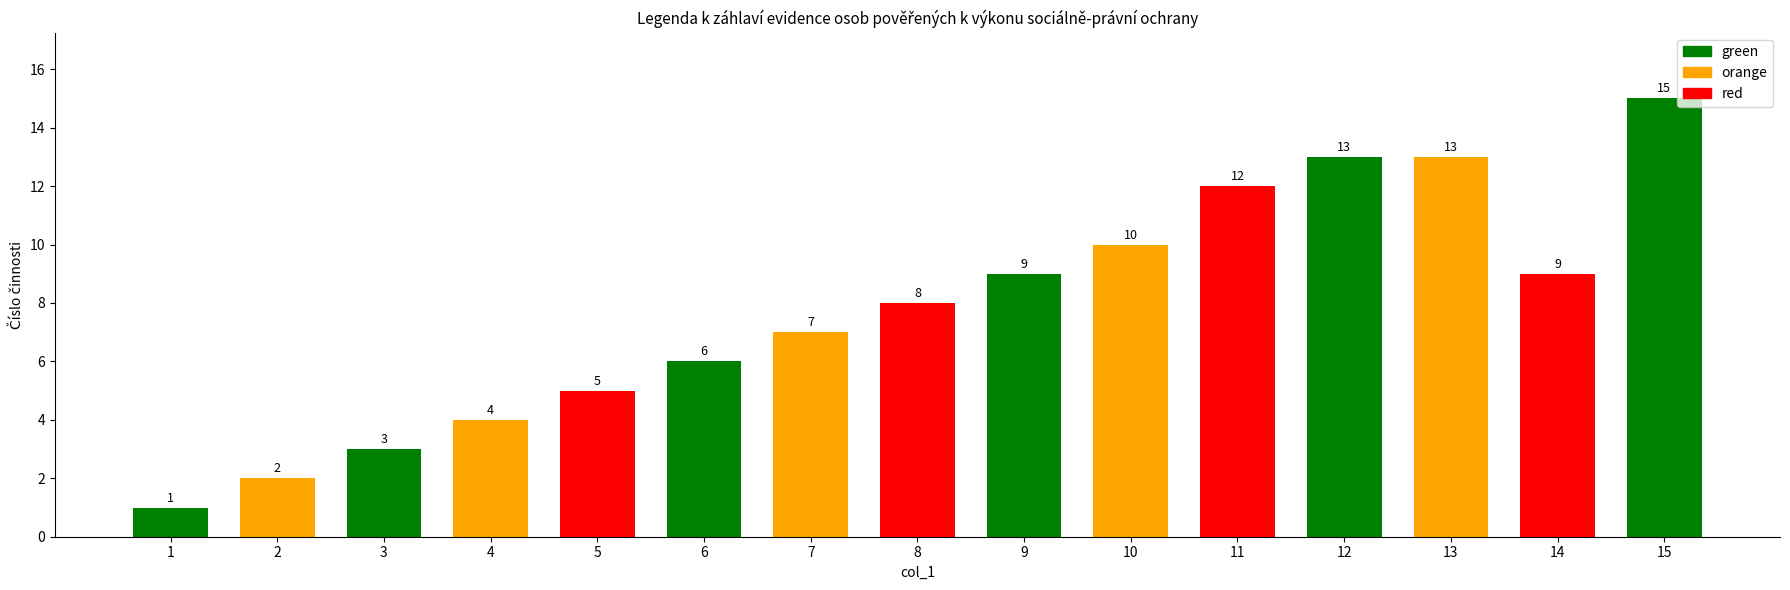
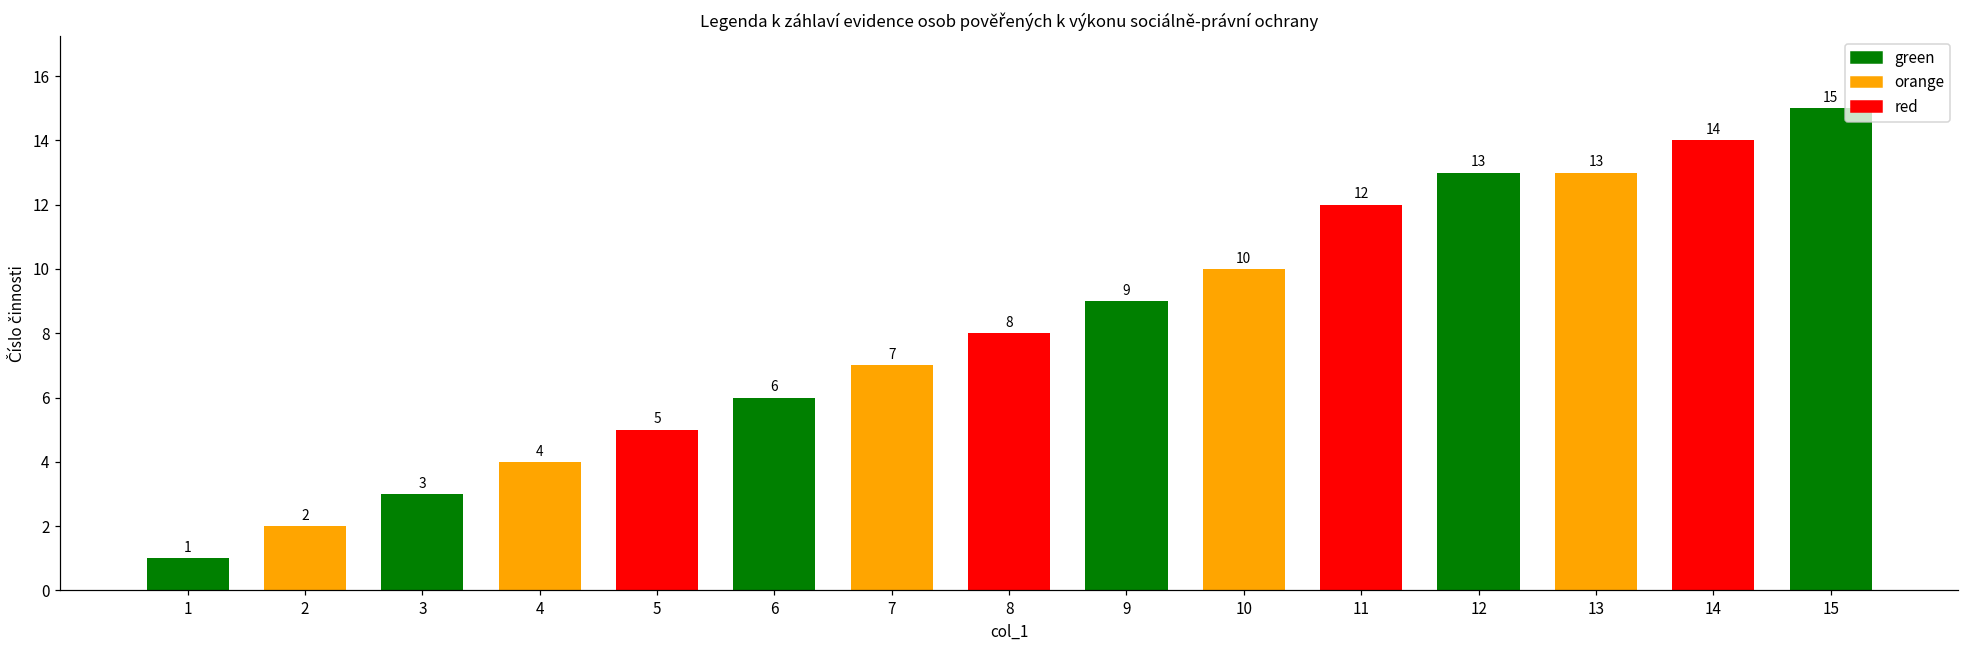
  {
    "1": 1,
    "2": 2,
    "3": 3,
    "4": 4,
    "5": 5,
    "6": 6,
    "7": 7,
    "8": 8,
    "9": 9,
    "10": 10,
    "11": 12,
    "12": 13,
    "13": 13,
-   "14": 9,
+   "14": 14,
    "15": 15
  }
